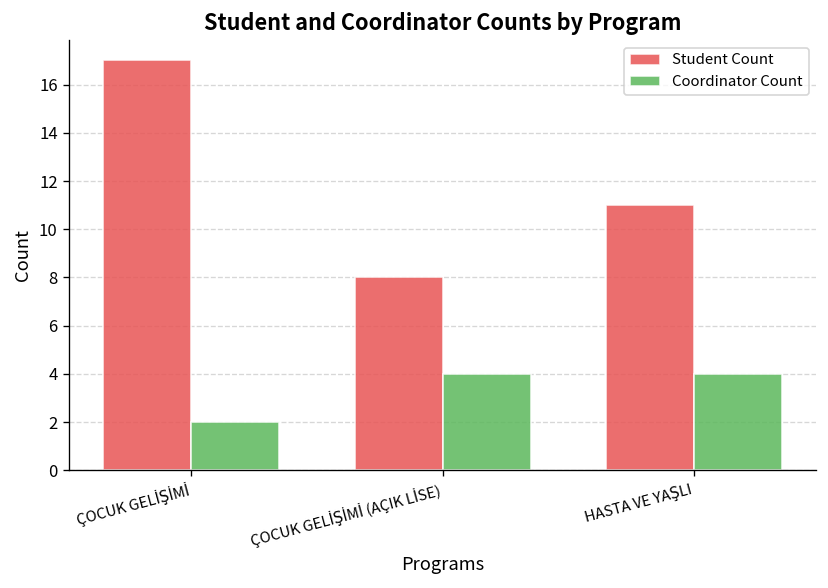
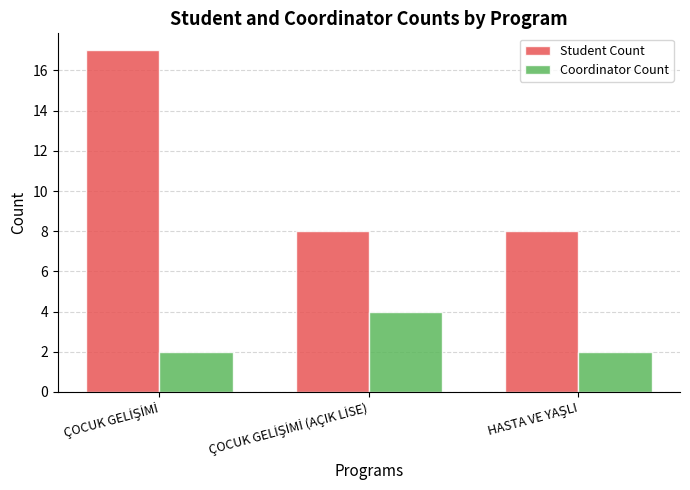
  {
    "Student Count": {
      "ÇOCUK GELİŞİMİ": 17,
      "ÇOCUK GELİŞİMİ (AÇIK LİSE)": 8,
-     "HASTA VE YAŞLI": 11
+     "HASTA VE YAŞLI": 8
    },
    "Coordinator Count": {
      "ÇOCUK GELİŞİMİ": 2,
      "ÇOCUK GELİŞİMİ (AÇIK LİSE)": 4,
-     "HASTA VE YAŞLI": 4
+     "HASTA VE YAŞLI": 2
    }
  }
